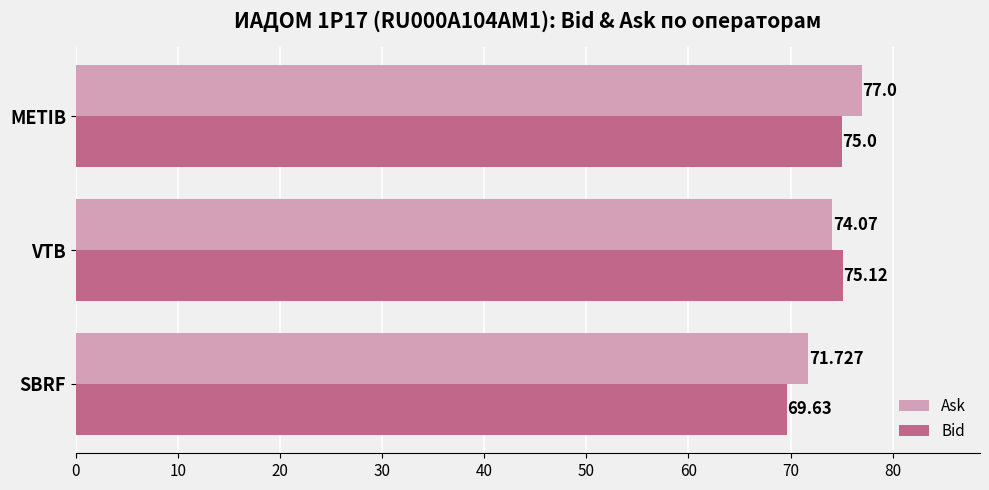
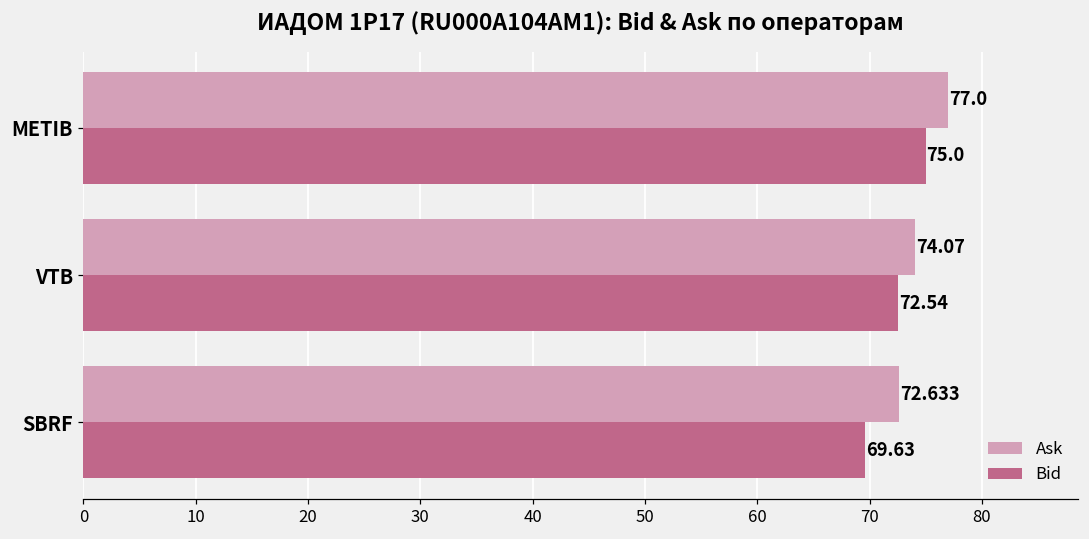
  {
    "Ask": {
      "METIB": 77.0,
      "VTB": 74.07,
-     "SBRF": 71.727
+     "SBRF": 72.633
    },
    "Bid": {
      "METIB": 75.0,
-     "VTB": 75.12,
+     "VTB": 72.54,
      "SBRF": 69.63
    }
  }
